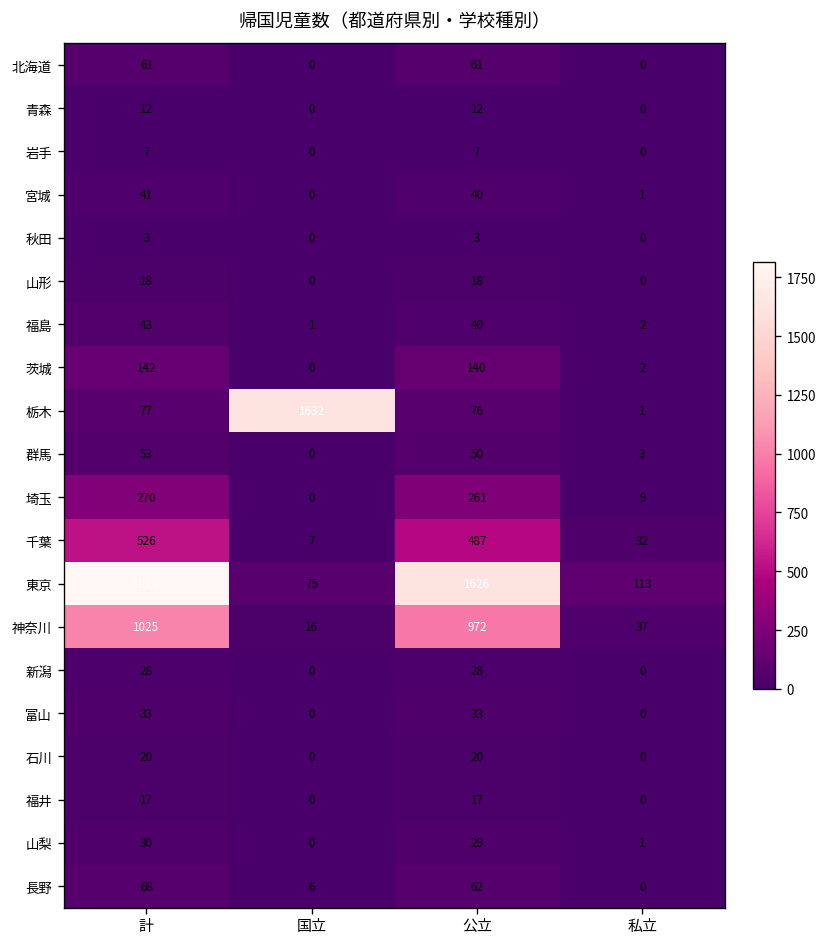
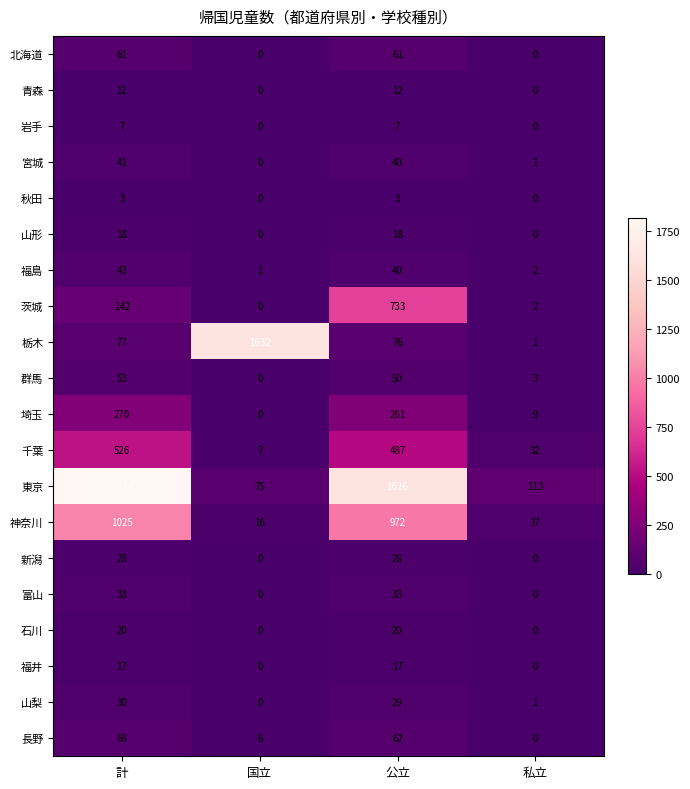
  {
    "北海道": {
      "計": 61,
      "国立": 0,
      "公立": 61,
      "私立": 0
    },
    "青森": {
      "計": 12,
      "国立": 0,
      "公立": 12,
      "私立": 0
    },
    "岩手": {
      "計": 7,
      "国立": 0,
      "公立": 7,
      "私立": 0
    },
    "宮城": {
      "計": 41,
      "国立": 0,
      "公立": 40,
      "私立": 1
    },
    "秋田": {
      "計": 3,
      "国立": 0,
      "公立": 3,
      "私立": 0
    },
    "山形": {
      "計": 18,
      "国立": 0,
      "公立": 18,
      "私立": 0
    },
    "福島": {
      "計": 43,
      "国立": 1,
      "公立": 40,
      "私立": 2
    },
    "茨城": {
      "計": 142,
      "国立": 0,
-     "公立": 140,
+     "公立": 733,
      "私立": 2
    },
    "栃木": {
      "計": 77,
      "公立": 76,
      "私立": 1
    },
    "群馬": {
      "計": 53,
      "国立": 0,
      "公立": 50,
      "私立": 3
    },
    "埼玉": {
      "計": 270,
      "国立": 0,
      "公立": 261,
      "私立": 9
    },
    "千葉": {
      "計": 526,
      "国立": 7,
      "公立": 487,
      "私立": 32
    },
    "東京": {
      "国立": 75,
      "私立": 113
    },
    "神奈川": {
      "計": 1025,
      "国立": 16,
      "公立": 972,
      "私立": 37
    },
    "新潟": {
      "計": 28,
      "国立": 0,
      "公立": 28,
      "私立": 0
    },
    "富山": {
      "計": 33,
      "国立": 0,
      "公立": 33,
      "私立": 0
    },
    "石川": {
      "計": 20,
      "国立": 0,
      "公立": 20,
      "私立": 0
    },
    "福井": {
      "計": 17,
      "国立": 0,
      "公立": 17,
      "私立": 0
    },
    "山梨": {
      "計": 30,
      "国立": 0,
      "公立": 29,
      "私立": 1
    },
    "長野": {
      "計": 68,
      "国立": 6,
      "公立": 62,
      "私立": 0
    }
  }
